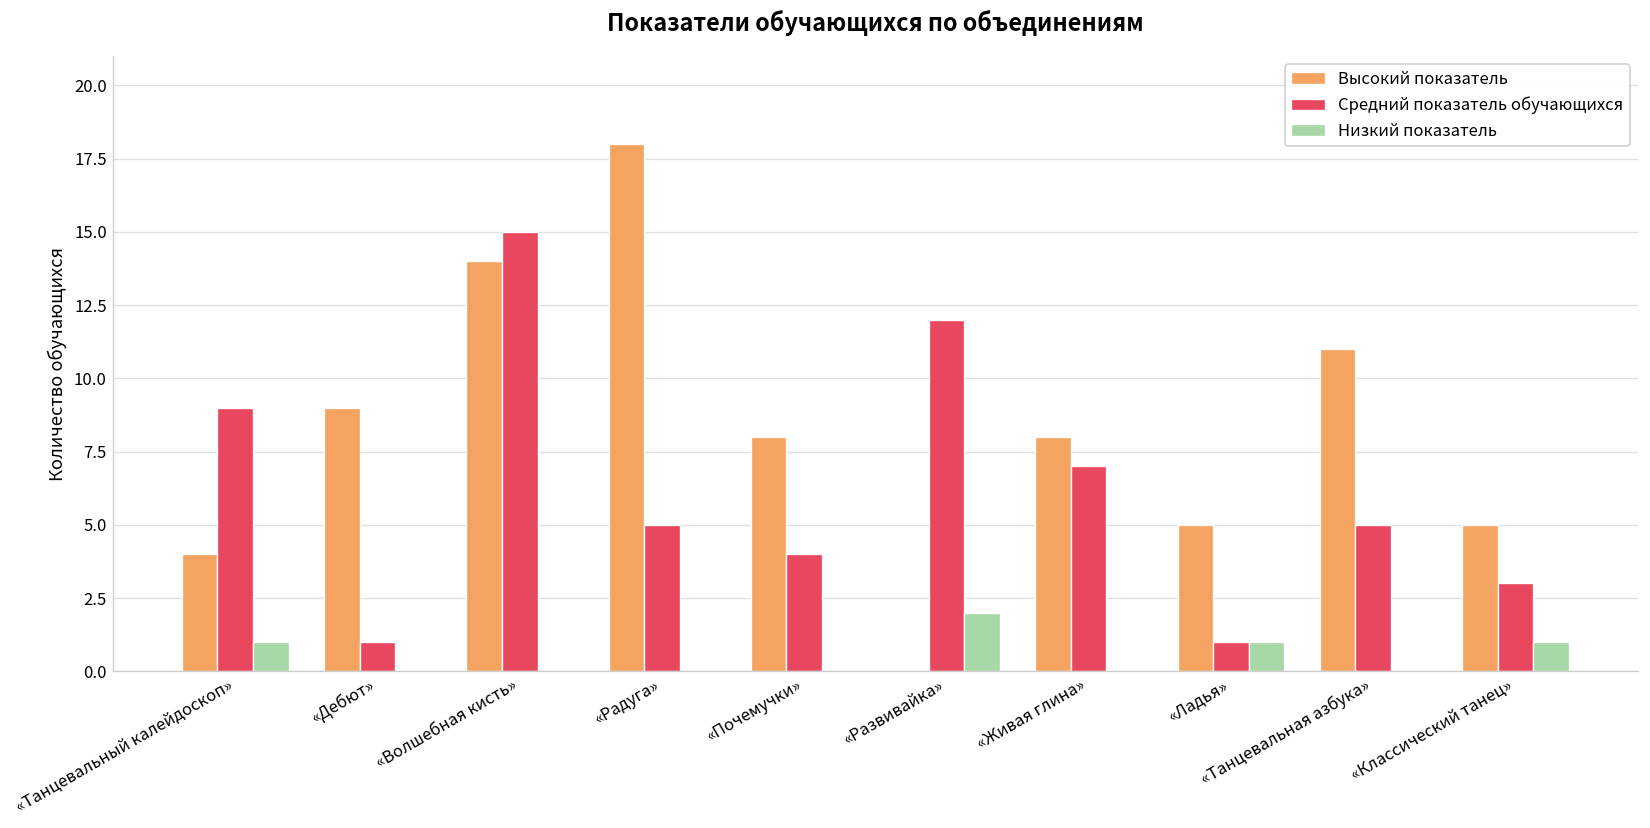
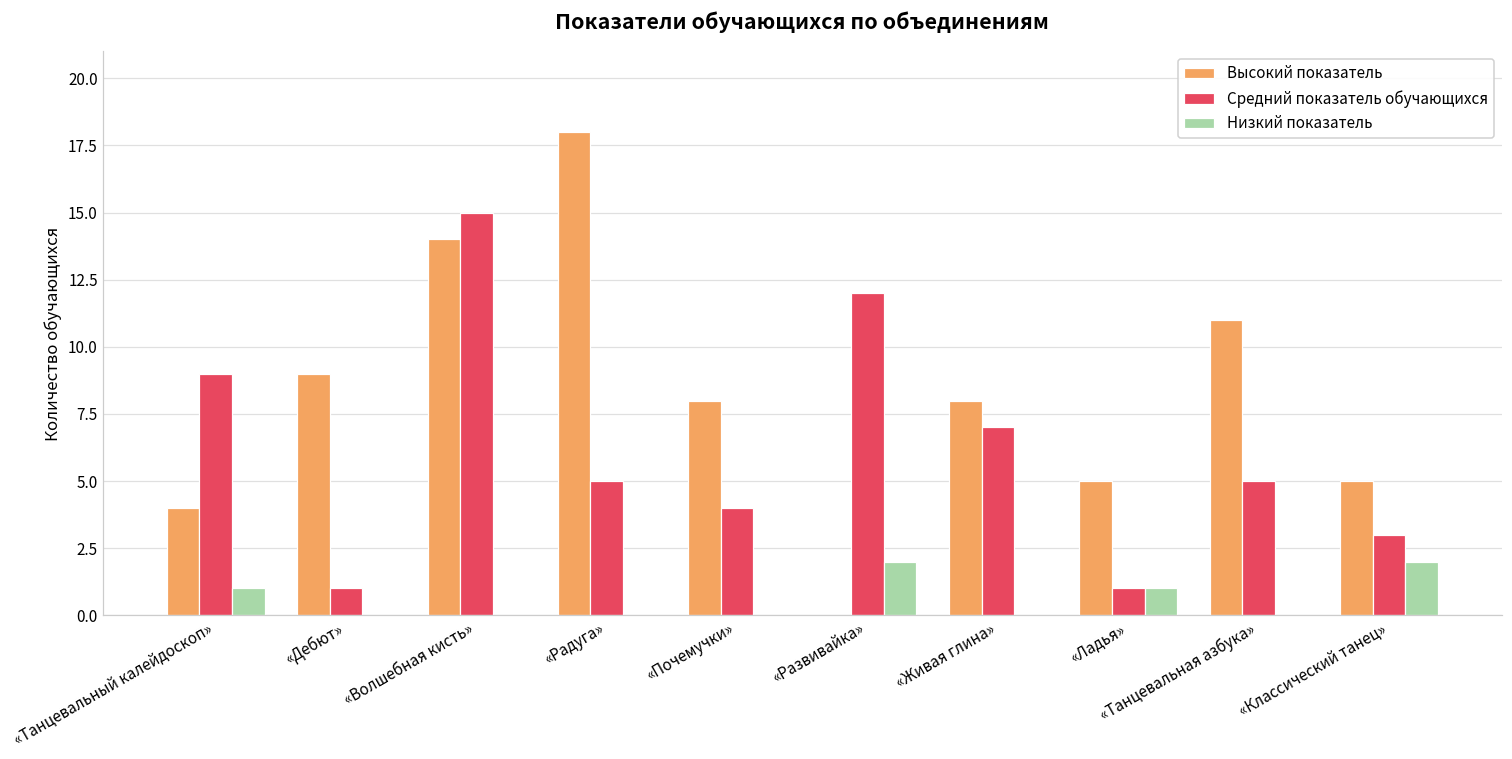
  {
    "Высокий показатель": {
      "«Танцевальный калейдоскоп»": 4,
      "«Дебют»": 9,
      "«Волшебная кисть»": 14,
      "«Радуга»": 18,
      "«Почемучки»": 8,
      "«Развивайка»": 0,
      "«Живая глина»": 8,
      "«Ладья»": 5,
      "«Танцевальная азбука»": 11,
      "«Классический танец»": 5
    },
    "Средний показатель обучающихся": {
      "«Танцевальный калейдоскоп»": 9,
      "«Дебют»": 1,
      "«Волшебная кисть»": 15,
      "«Радуга»": 5,
      "«Почемучки»": 4,
      "«Развивайка»": 12,
      "«Живая глина»": 7,
      "«Ладья»": 1,
      "«Танцевальная азбука»": 5,
      "«Классический танец»": 3
    },
    "Низкий показатель": {
      "«Танцевальный калейдоскоп»": 1,
      "«Дебют»": 0,
      "«Волшебная кисть»": 0,
      "«Радуга»": 0,
      "«Почемучки»": 0,
      "«Развивайка»": 2,
      "«Живая глина»": 0,
      "«Ладья»": 1,
      "«Танцевальная азбука»": 0,
-     "«Классический танец»": 1
+     "«Классический танец»": 2
    }
  }
